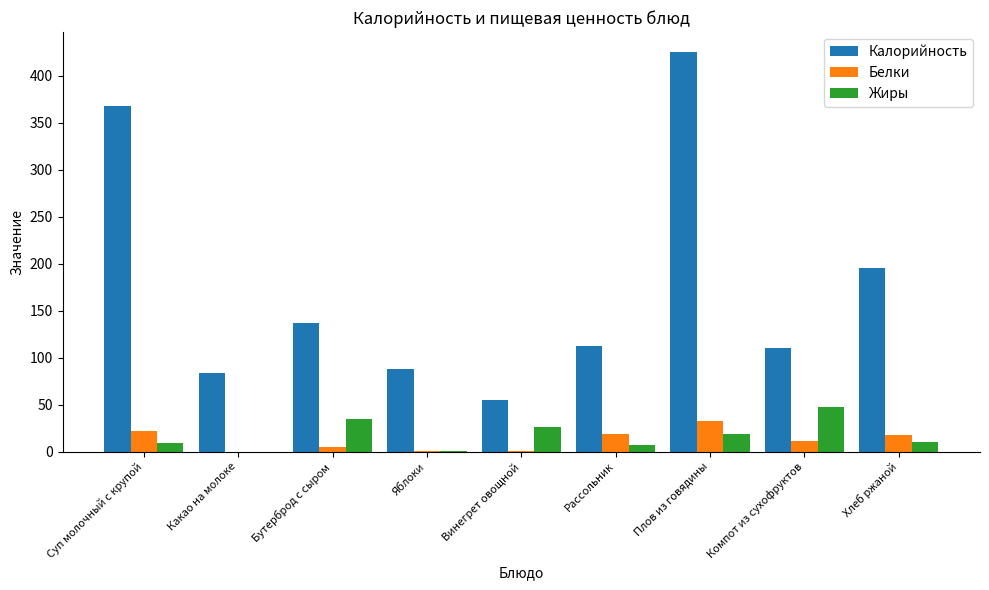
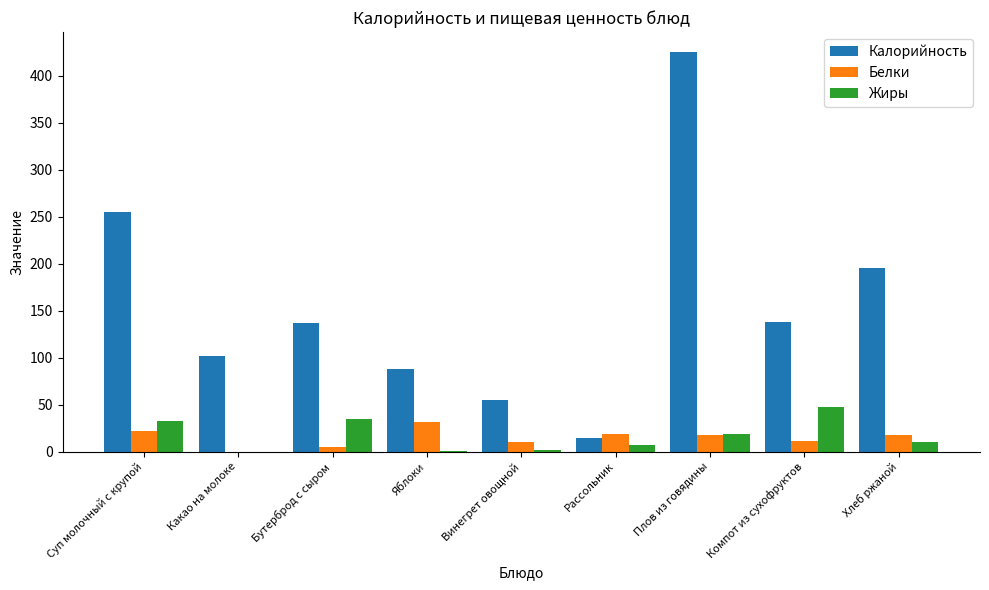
  {
    "Калорийность": {
-     "Суп молочный с крупой": 370,
-     "Какао на молоке": 80,
+     "Суп молочный с крупой": 260,
+     "Какао на молоке": 100,
      "Бутерброд с сыром": 140,
      "Яблоки": 90,
      "Винегрет овощной": 60,
-     "Рассольник": 110,
+     "Рассольник": 10,
      "Плов из говядины": 430,
-     "Компот из сухофруктов": 110,
+     "Компот из сухофруктов": 140,
      "Хлеб ржаной": 200
    },
    "Белки": {
      "Суп молочный с крупой": 20,
      "Какао на молоке": 0,
      "Бутерброд с сыром": 10,
-     "Яблоки": 0,
-     "Винегрет овощной": 0,
+     "Яблоки": 30,
+     "Винегрет овощной": 10,
      "Рассольник": 20,
-     "Плов из говядины": 30,
+     "Плов из говядины": 20,
      "Компот из сухофруктов": 10,
      "Хлеб ржаной": 20
    },
    "Жиры": {
-     "Суп молочный с крупой": 10,
+     "Суп молочный с крупой": 30,
      "Какао на молоке": 0,
      "Бутерброд с сыром": 40,
-     "Винегрет овощной": 30,
+     "Винегрет овощной": 0,
      "Рассольник": 10,
      "Плов из говядины": 20,
      "Компот из сухофруктов": 50,
      "Хлеб ржаной": 10
    }
  }
